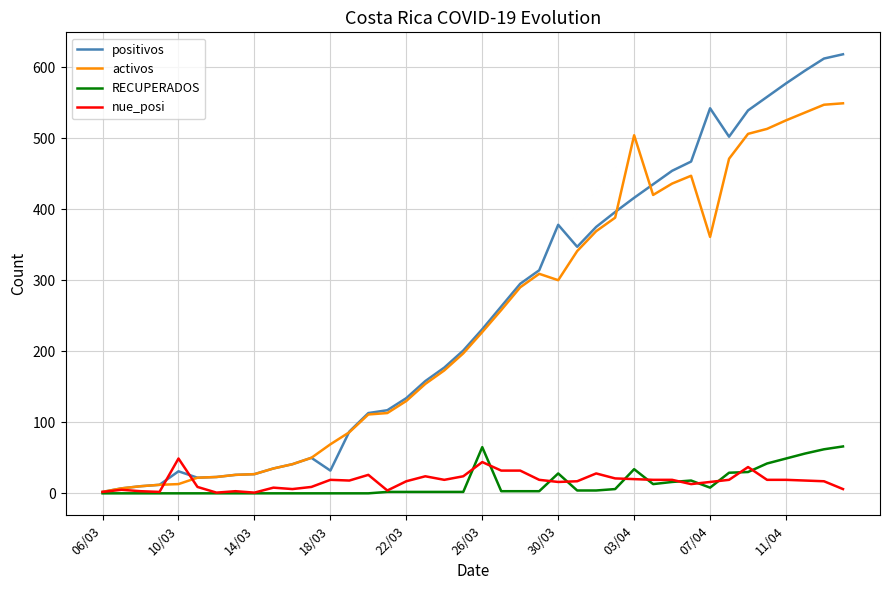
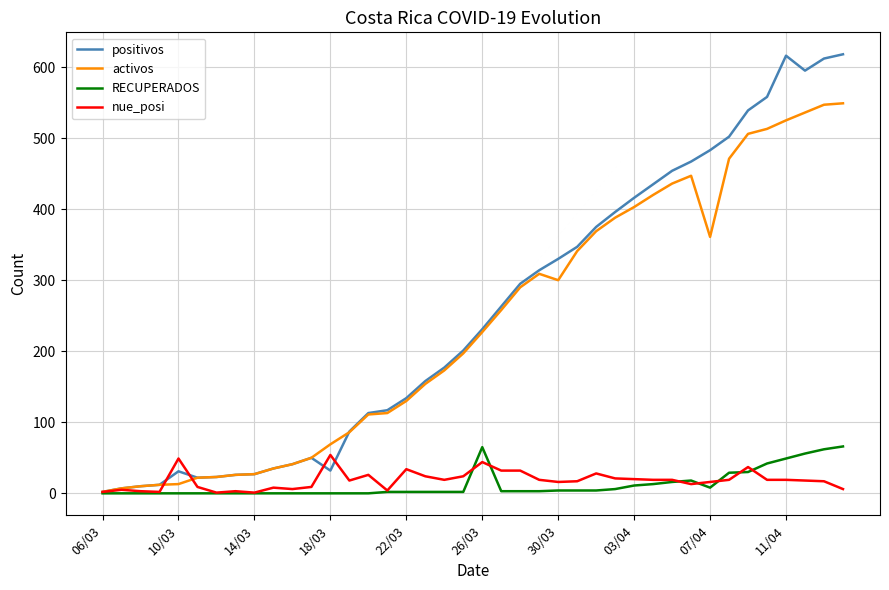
  {
    "positivos": {
      "10/03": 30,
      "18/03": 30,
      "22/03": 130,
      "26/03": 230,
-     "30/03": 380,
+     "30/03": 330,
      "03/04": 420,
-     "07/04": 540,
-     "11/04": 580
+     "07/04": 480,
+     "11/04": 620
    },
    "activos": {
      "10/03": 10,
      "18/03": 70,
      "22/03": 130,
      "26/03": 230,
      "30/03": 300,
-     "03/04": 500,
+     "03/04": 400,
      "07/04": 360,
      "11/04": 530
    },
    "RECUPERADOS": {
      "10/03": 0,
      "18/03": 0,
      "22/03": 0,
      "26/03": 70,
-     "30/03": 30,
-     "03/04": 30,
+     "30/03": 0,
+     "03/04": 10,
      "07/04": 10,
      "11/04": 50
    },
    "nue_posi": {
      "10/03": 50,
-     "18/03": 20,
-     "22/03": 20,
+     "18/03": 50,
+     "22/03": 30,
      "26/03": 40,
      "30/03": 20,
      "03/04": 20,
      "07/04": 20,
      "11/04": 20
    }
  }
